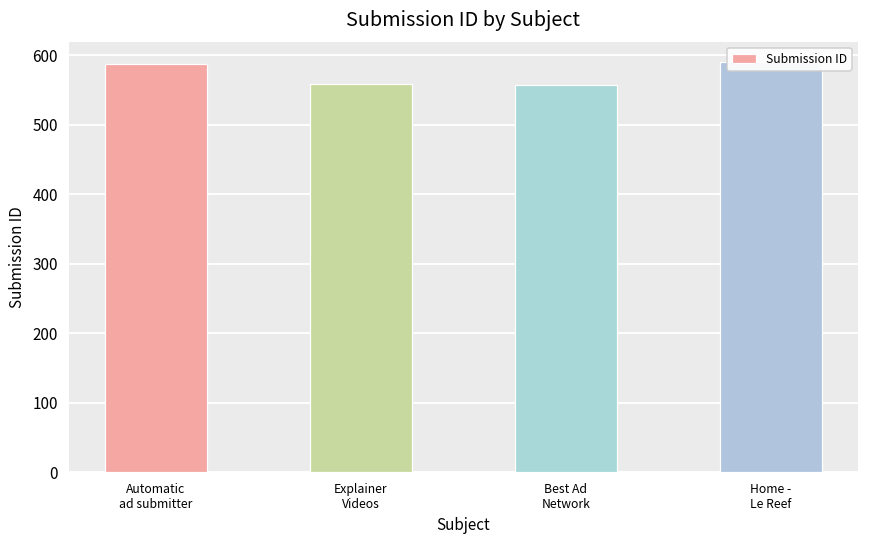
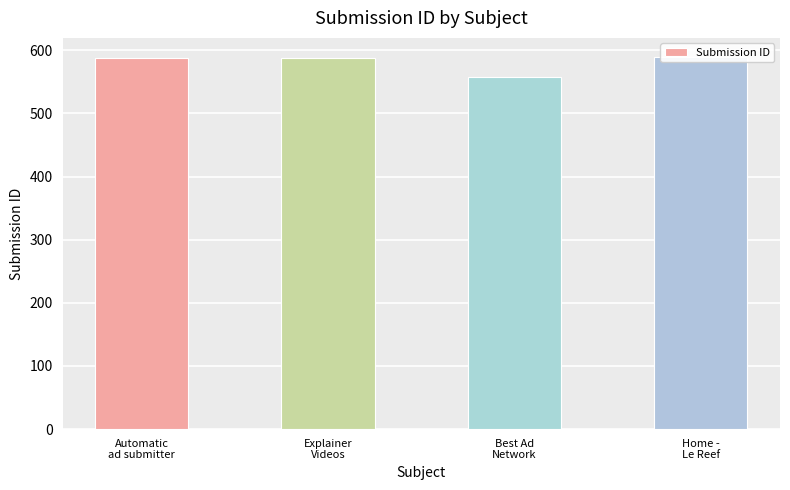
  {
    "Automatic ad submitter": 590,
-   "Explainer Videos": 560,
+   "Explainer Videos": 590,
    "Best Ad Network": 560
  }
